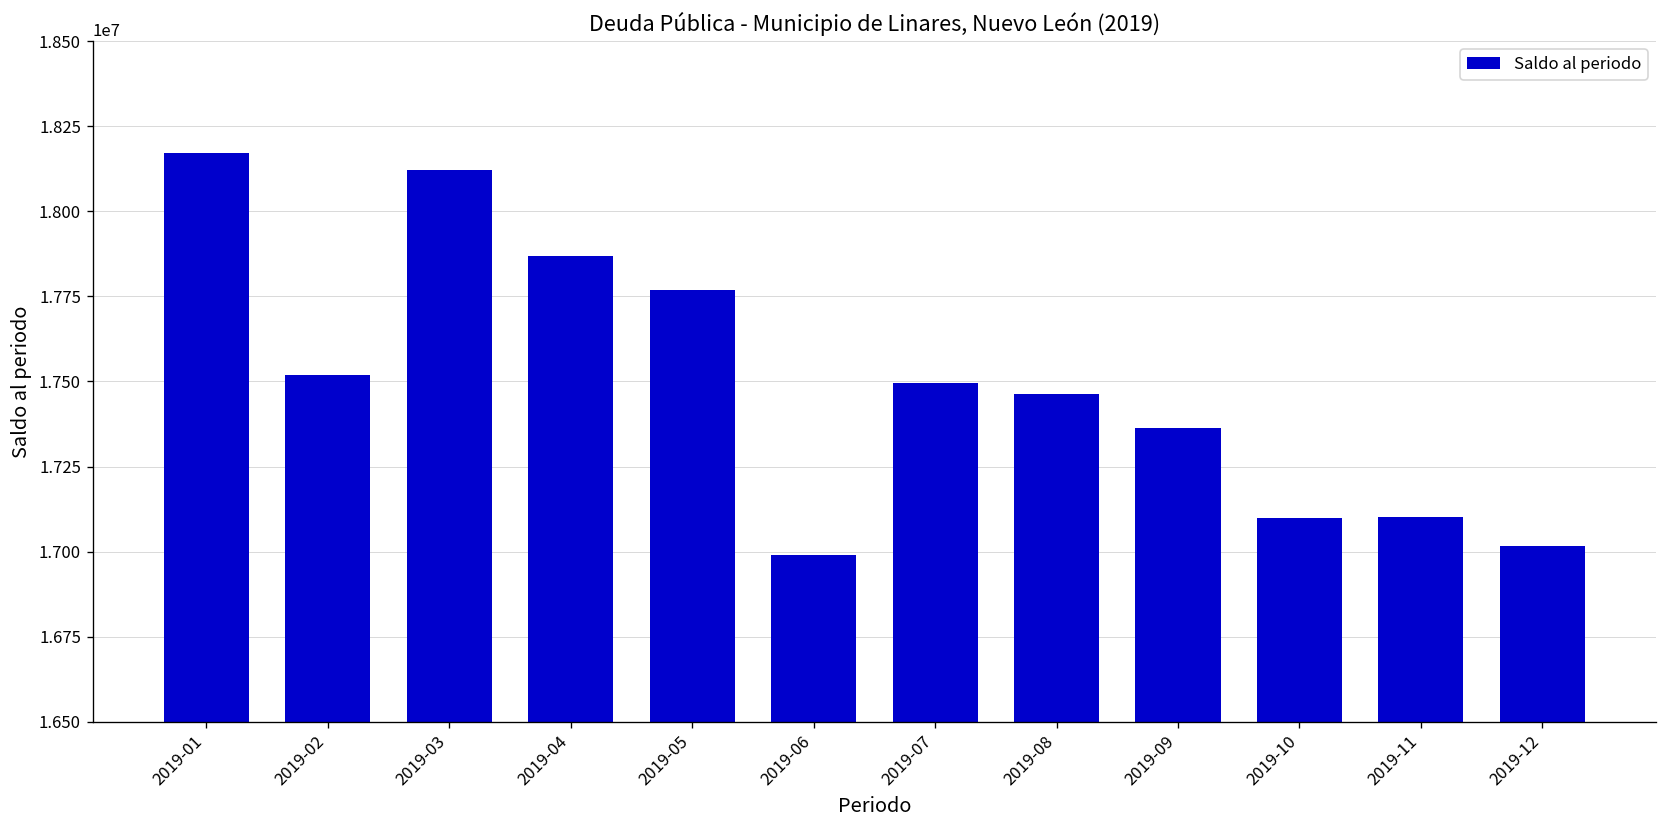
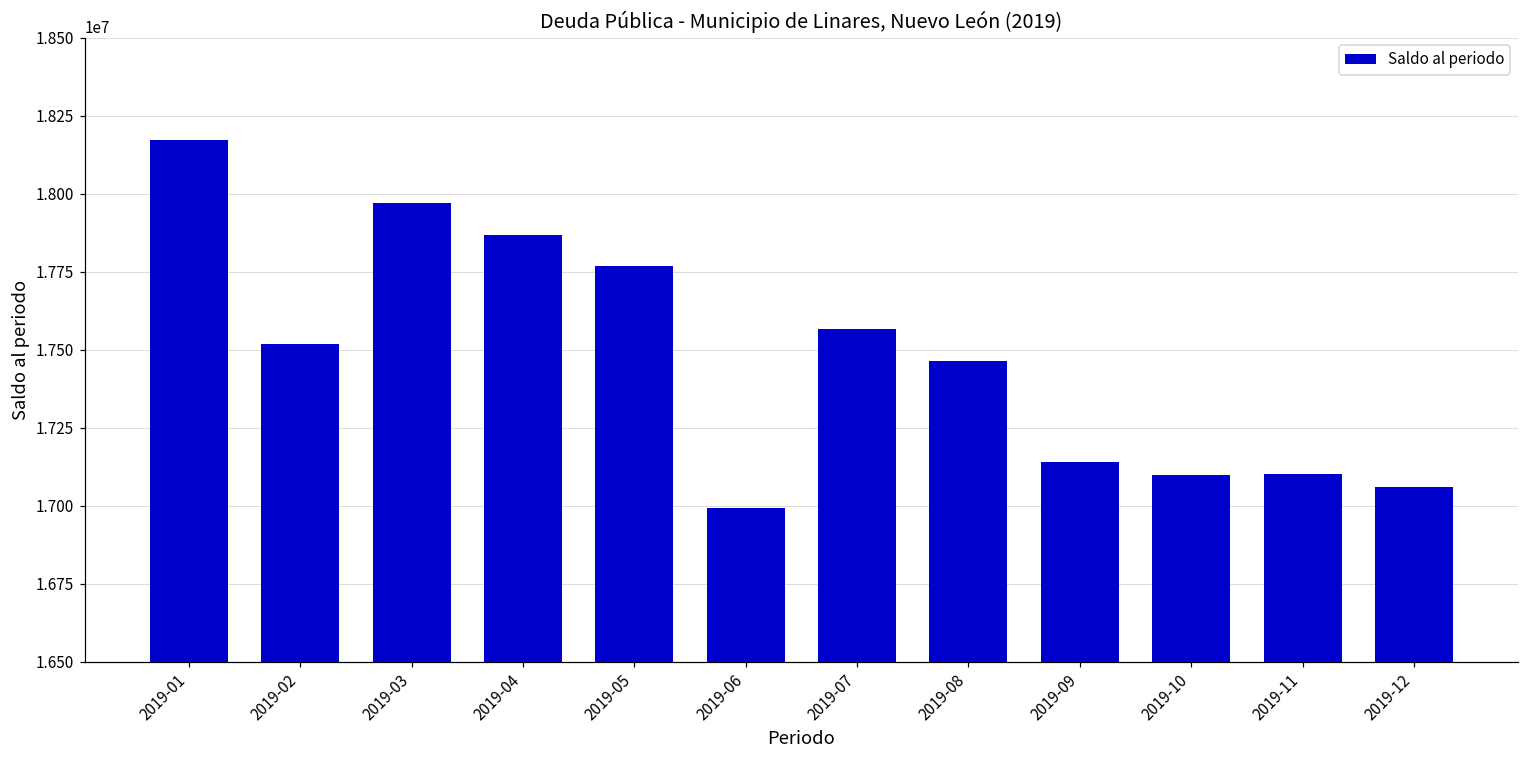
  {
    "2019-01": 18170000,
    "2019-02": 17520000,
-   "2019-03": 18120000,
+   "2019-03": 17970000,
    "2019-04": 17870000,
    "2019-05": 17770000,
    "2019-06": 16990000,
-   "2019-07": 17500000,
+   "2019-07": 17570000,
    "2019-08": 17460000,
-   "2019-09": 17360000,
+   "2019-09": 17140000,
    "2019-10": 17100000,
    "2019-11": 17100000,
-   "2019-12": 17020000
+   "2019-12": 17060000
  }
